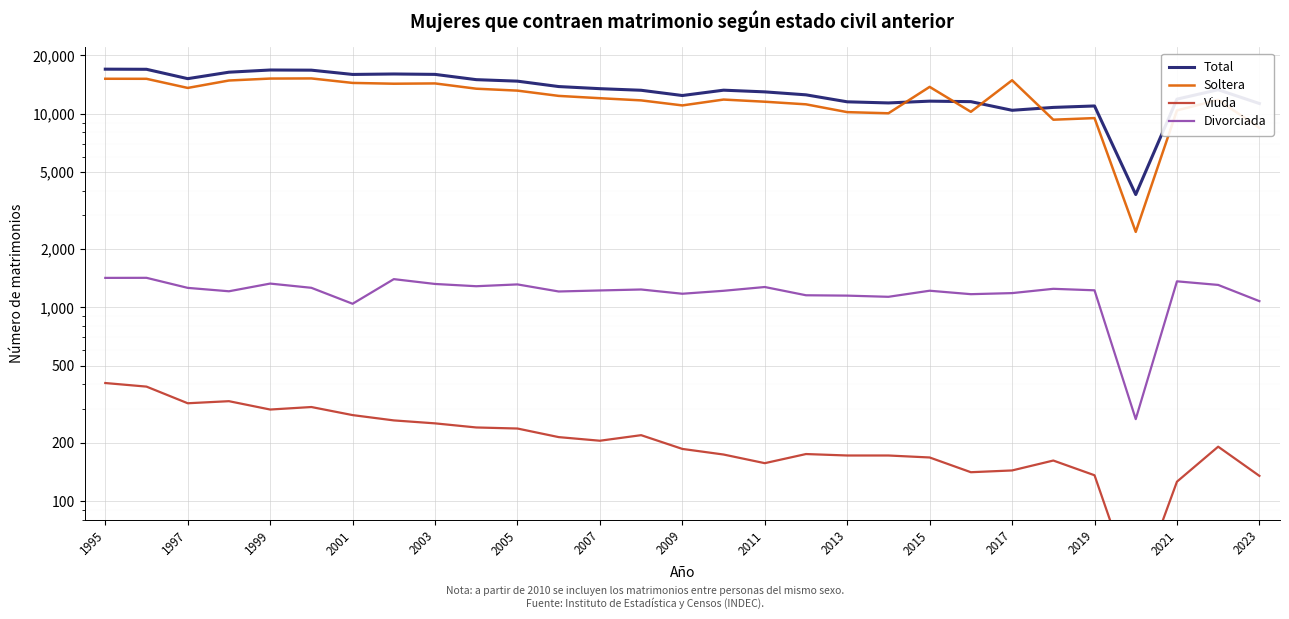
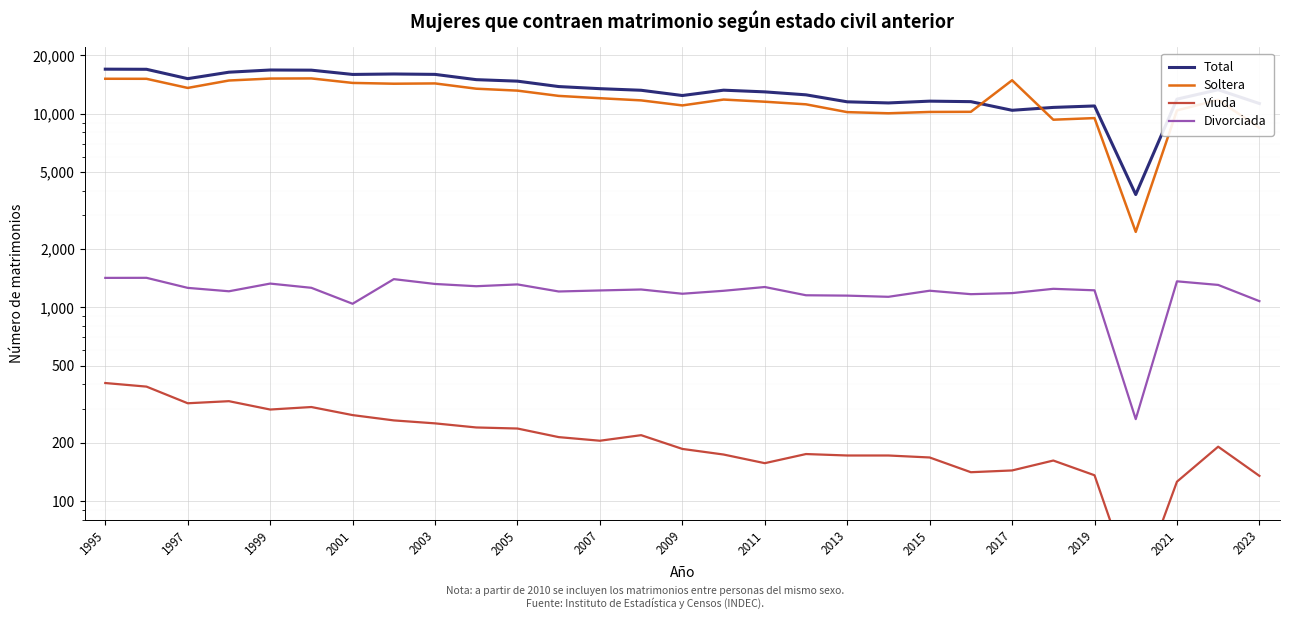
  {
    "Total": {
      "1995": "17,000",
      "1997": "15,000",
      "1999": "17,000",
      "2001": "16,000",
      "2003": "16,000",
      "2005": "15,000",
      "2007": "13,000",
      "2009": "12,000",
      "2011": "13,000",
      "2013": "12,000",
      "2015": "12,000",
      "2017": "10,000",
      "2019": "11,000"
    },
    "Soltera": {
      "1995": "15,000",
      "1997": "14,000",
      "1999": "15,000",
      "2001": "14,000",
      "2003": "14,000",
      "2005": "13,000",
      "2007": "12,000",
      "2009": "11,000",
      "2011": "12,000",
      "2013": "10,000",
-     "2015": "14,000",
+     "2015": "10,000",
      "2017": "15,000",
      "2019": "9,000"
    },
    "Viuda": {
      "1995": "410",
      "1997": "320",
      "1999": "300",
      "2001": "280",
      "2003": "250",
      "2005": "240",
      "2007": "210",
      "2009": "190",
      "2011": "160",
      "2013": "170",
      "2015": "170",
      "2017": "140",
      "2019": "140",
      "2021": "130",
      "2023": "140"
    },
    "Divorciada": {
      "1995": "1,400",
      "1997": "1,300",
      "1999": "1,300",
      "2001": "1,000",
      "2003": "1,300",
      "2005": "1,300",
      "2007": "1,200",
      "2009": "1,200",
      "2011": "1,300",
      "2013": "1,200",
      "2015": "1,200",
      "2017": "1,200",
      "2019": "1,200",
      "2021": "1,400",
      "2023": "1,100"
    }
  }
